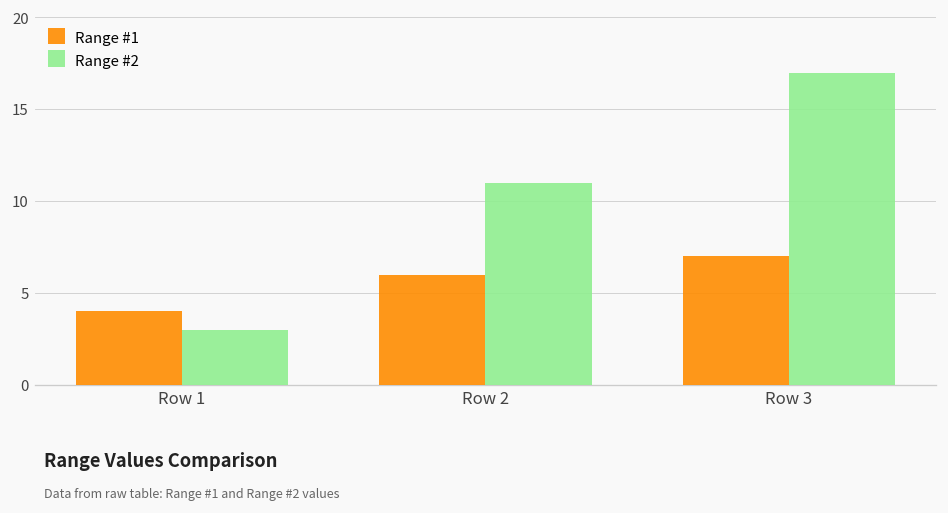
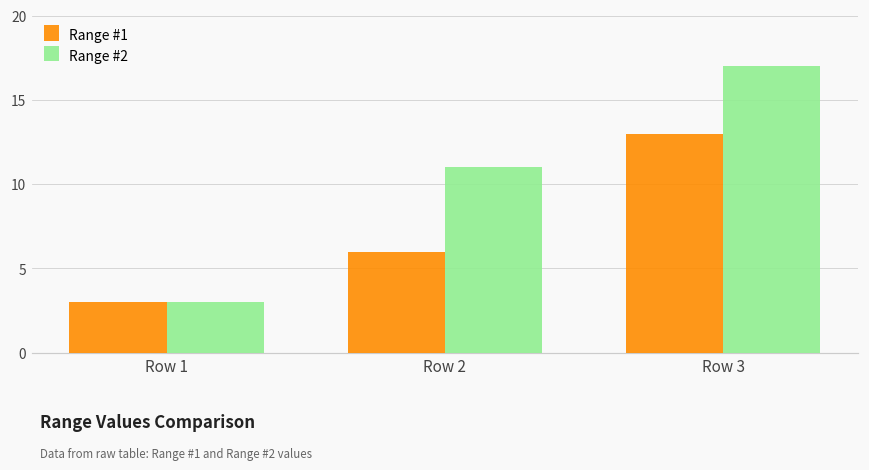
  {
    "Range #1": {
-     "Row 1": 4,
+     "Row 1": 3,
      "Row 2": 6,
-     "Row 3": 7
+     "Row 3": 13
    },
    "Range #2": {
      "Row 1": 3,
      "Row 2": 11,
      "Row 3": 17
    }
  }
